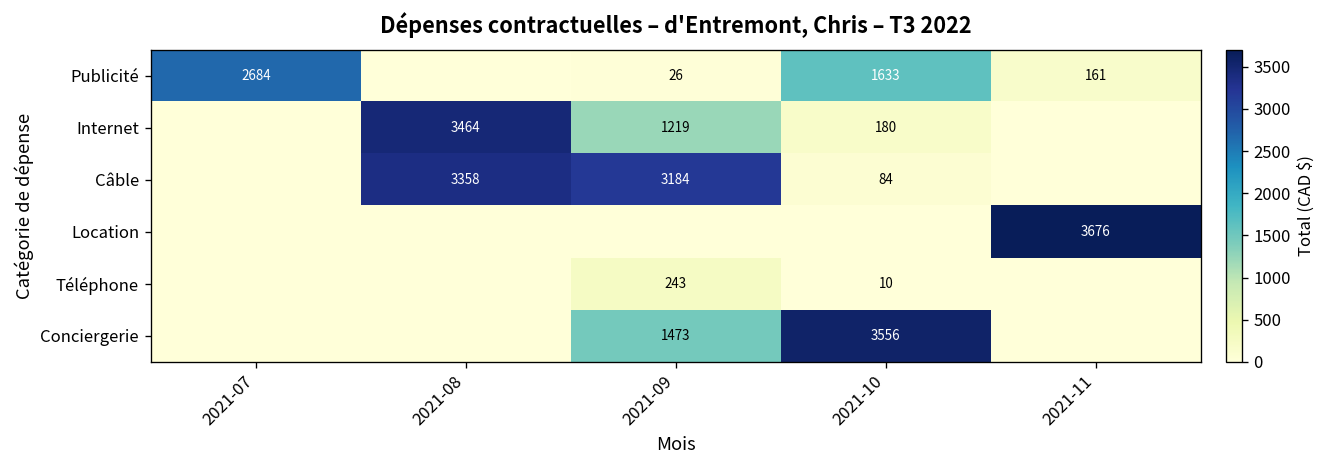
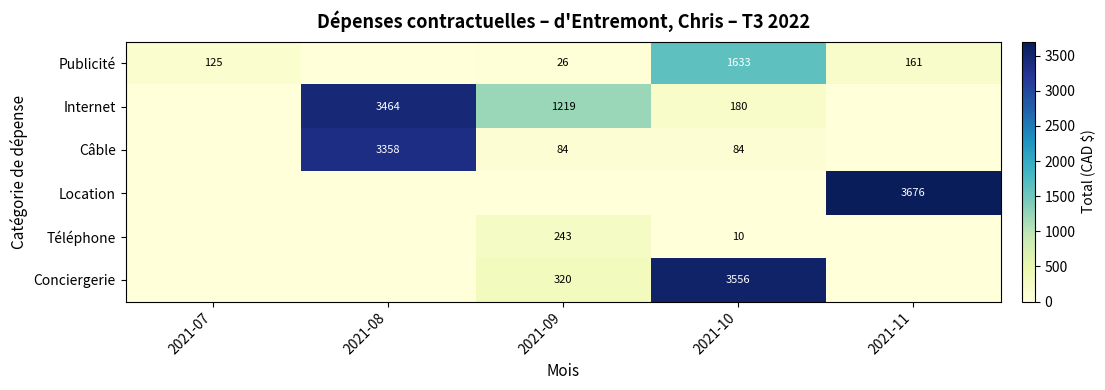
  {
    "Publicité": {
-     "2021-07": 2684,
+     "2021-07": 125,
      "2021-09": 26,
      "2021-10": 1633,
      "2021-11": 161
    },
    "Internet": {
      "2021-08": 3464,
      "2021-09": 1219,
      "2021-10": 180
    },
    "Câble": {
      "2021-08": 3358,
-     "2021-09": 3184,
+     "2021-09": 84,
      "2021-10": 84
    },
    "Location": {
      "2021-11": 3676
    },
    "Téléphone": {
      "2021-09": 243,
      "2021-10": 10
    },
    "Conciergerie": {
-     "2021-09": 1473,
+     "2021-09": 320,
      "2021-10": 3556
    }
  }
